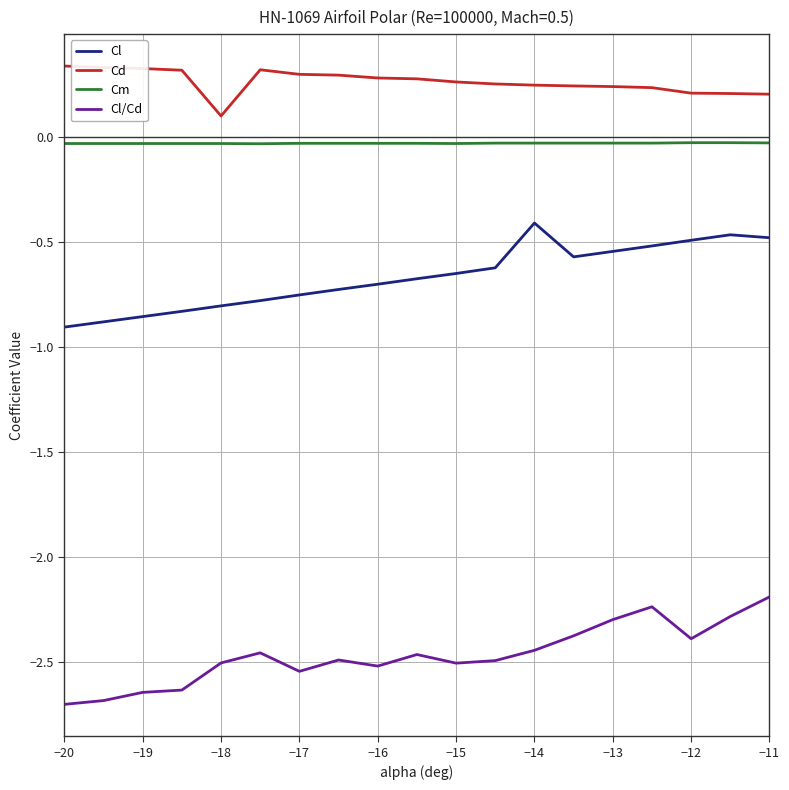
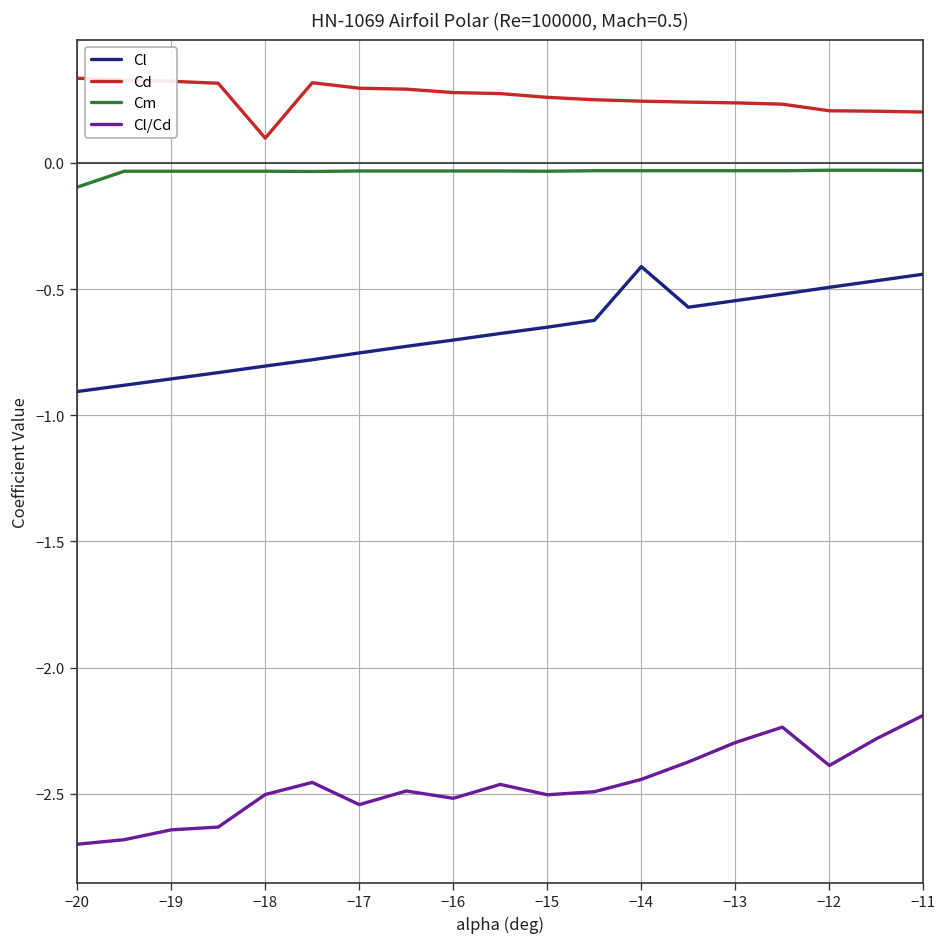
  {
    "Cl": {
      "−20": -0.91,
      "−19": -0.86,
      "−18": -0.81,
      "−17": -0.75,
      "−16": -0.70,
      "−15": -0.65,
      "−14": -0.41,
      "−13": -0.55,
      "−12": -0.49,
-     "−11": -0.48
+     "−11": -0.44
    },
    "Cd": {
      "−20": 0.34,
      "−18": 0.10,
      "−17": 0.30,
      "−16": 0.28,
      "−15": 0.26,
      "−14": 0.24,
      "−13": 0.24,
      "−12": 0.21,
      "−11": 0.20
    },
    "Cm": {
-     "−20": -0.03,
+     "−20": -0.10,
      "−19": -0.03,
      "−18": -0.03,
      "−17": -0.03,
      "−16": -0.03,
      "−15": -0.03,
      "−14": -0.03,
      "−13": -0.03,
      "−12": -0.03,
      "−11": -0.03
    },
    "Cl/Cd": {
      "−20": -2.70,
      "−19": -2.64,
      "−18": -2.50,
      "−17": -2.54,
      "−16": -2.52,
      "−15": -2.50,
      "−14": -2.44,
      "−13": -2.30,
      "−12": -2.39,
      "−11": -2.19
    }
  }
